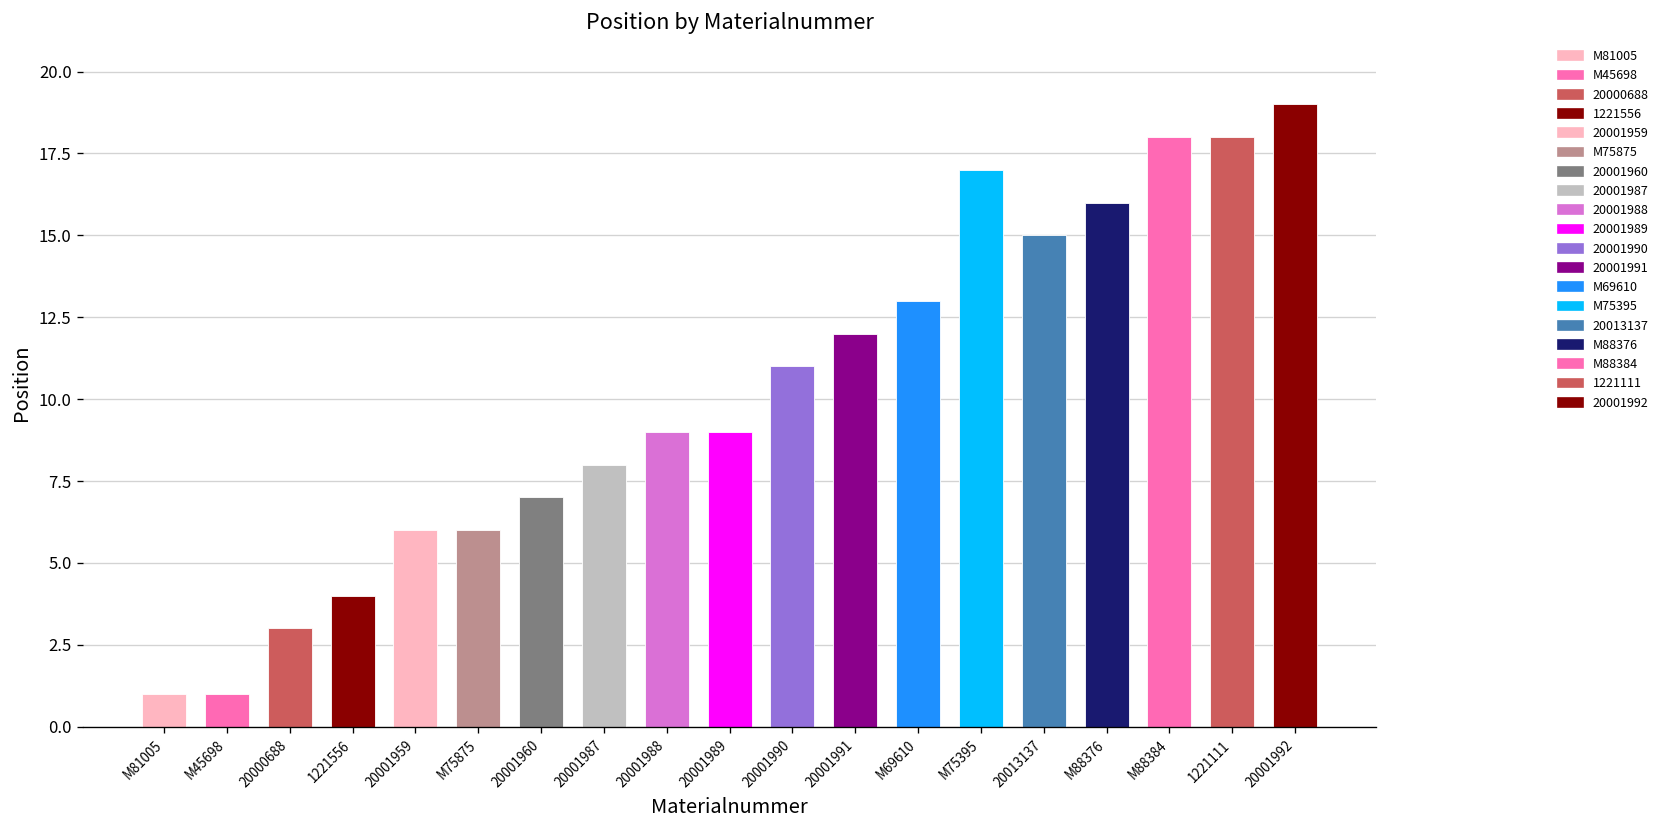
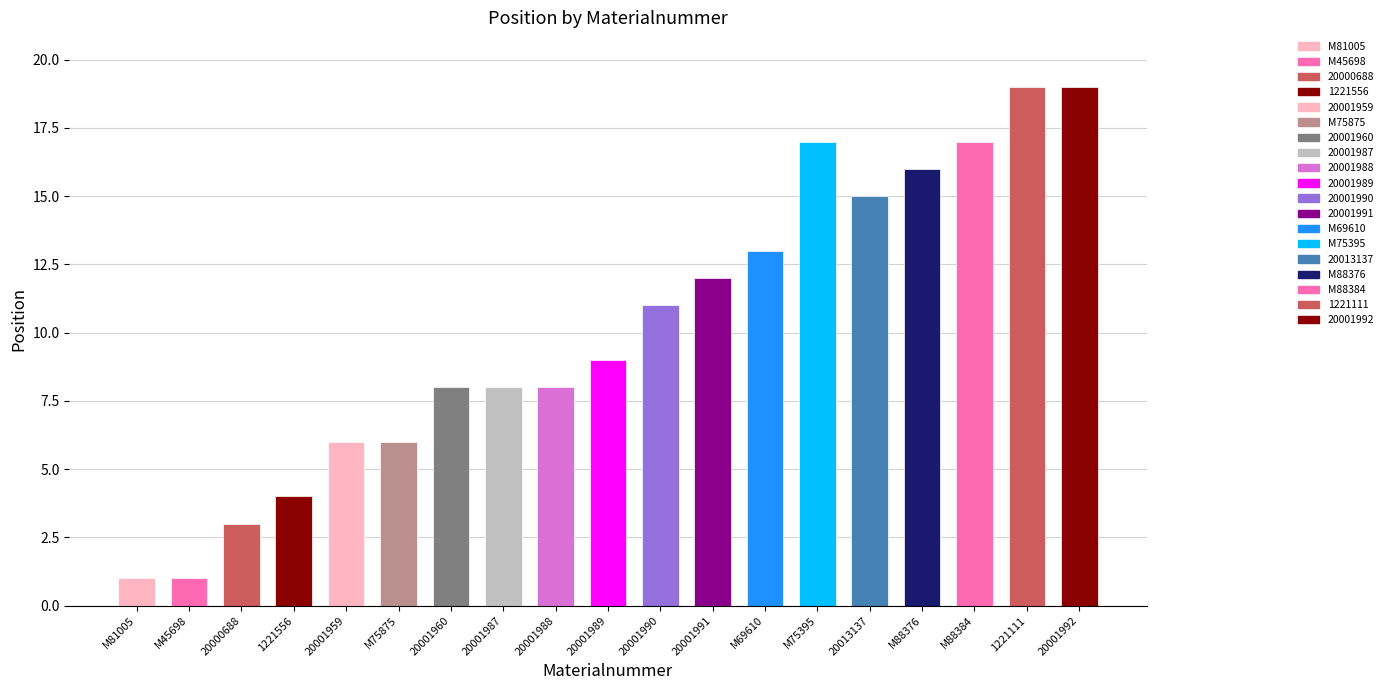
  {
    "M81005": 1,
    "M45698": 1,
    "20000688": 3,
    "1221556": 4,
    "20001959": 6,
    "M75875": 6,
-   "20001960": 7,
+   "20001960": 8,
    "20001987": 8,
-   "20001988": 9,
+   "20001988": 8,
    "20001989": 9,
    "20001990": 11,
    "20001991": 12,
    "M69610": 13,
    "M75395": 17,
    "20013137": 15,
    "M88376": 16,
-   "M88384": 18,
-   "1221111": 18,
+   "M88384": 17,
+   "1221111": 19,
    "20001992": 19
  }
